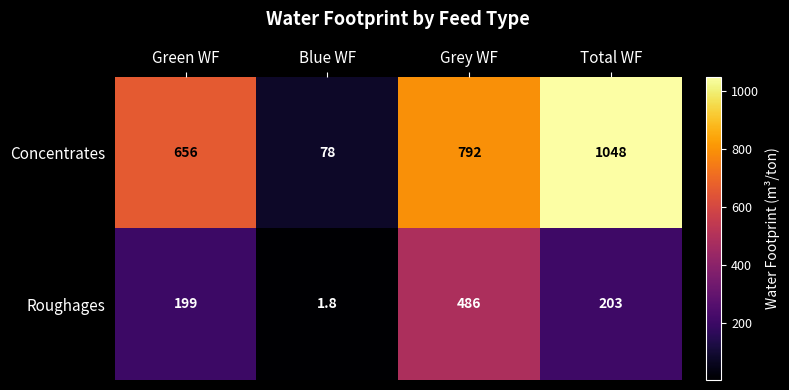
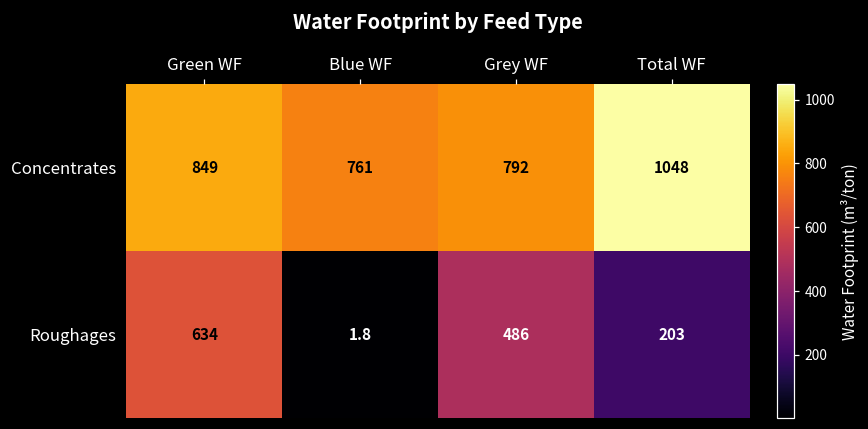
  {
    "Concentrates": {
-     "Green WF": 656,
-     "Blue WF": 78,
+     "Green WF": 849,
+     "Blue WF": 761,
      "Grey WF": 792,
      "Total WF": 1048
    },
    "Roughages": {
-     "Green WF": 199,
+     "Green WF": 634,
      "Blue WF": 1.8,
      "Grey WF": 486,
      "Total WF": 203
    }
  }
